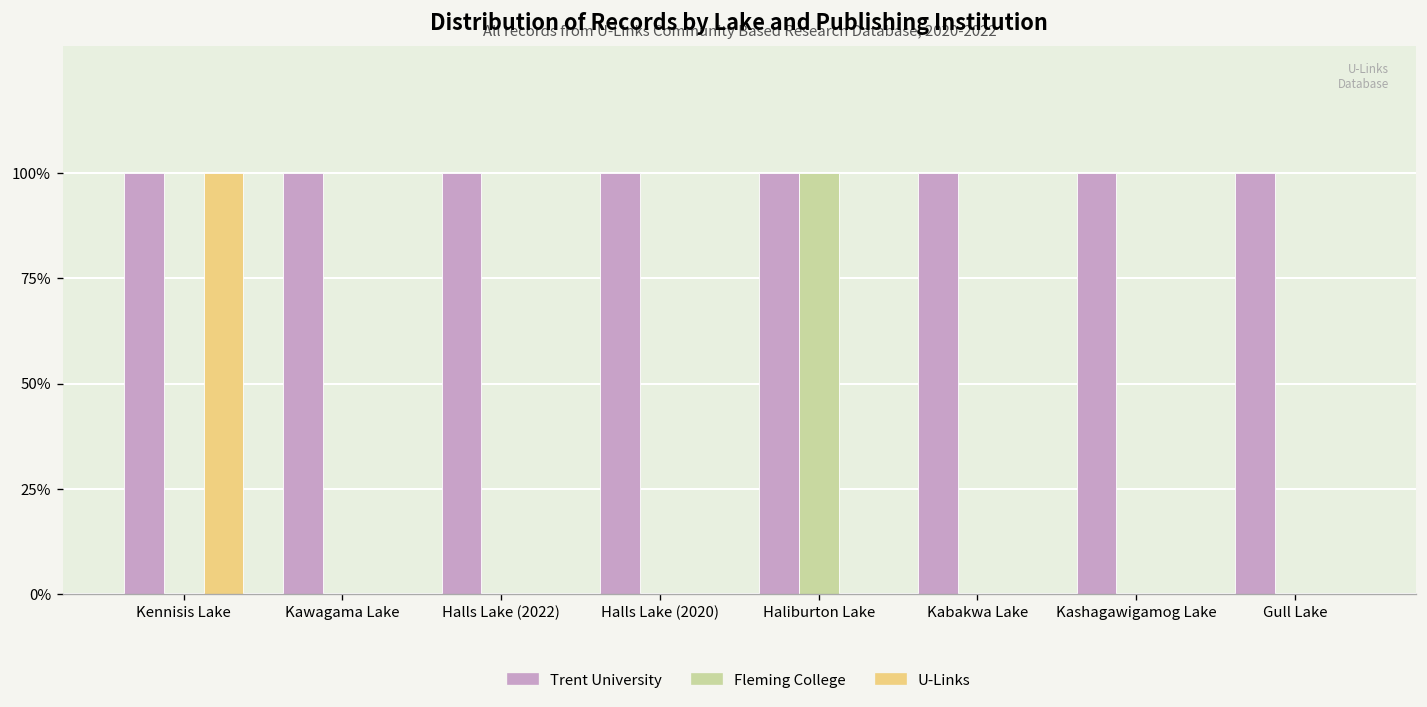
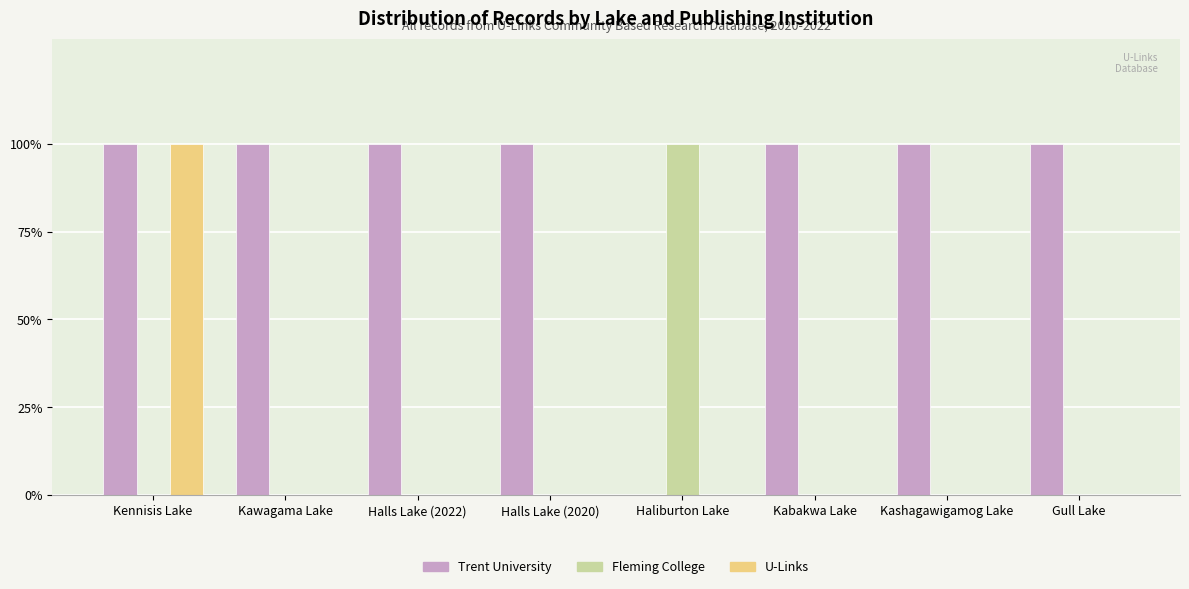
  {
    "Trent University": {
      "Kennisis Lake": "100%",
      "Kawagama Lake": "100%",
      "Halls Lake (2022)": "100%",
      "Halls Lake (2020)": "100%",
-     "Haliburton Lake": "100%",
+     "Haliburton Lake": "0%",
      "Kabakwa Lake": "100%",
      "Kashagawigamog Lake": "100%",
      "Gull Lake": "100%"
    }
  }
